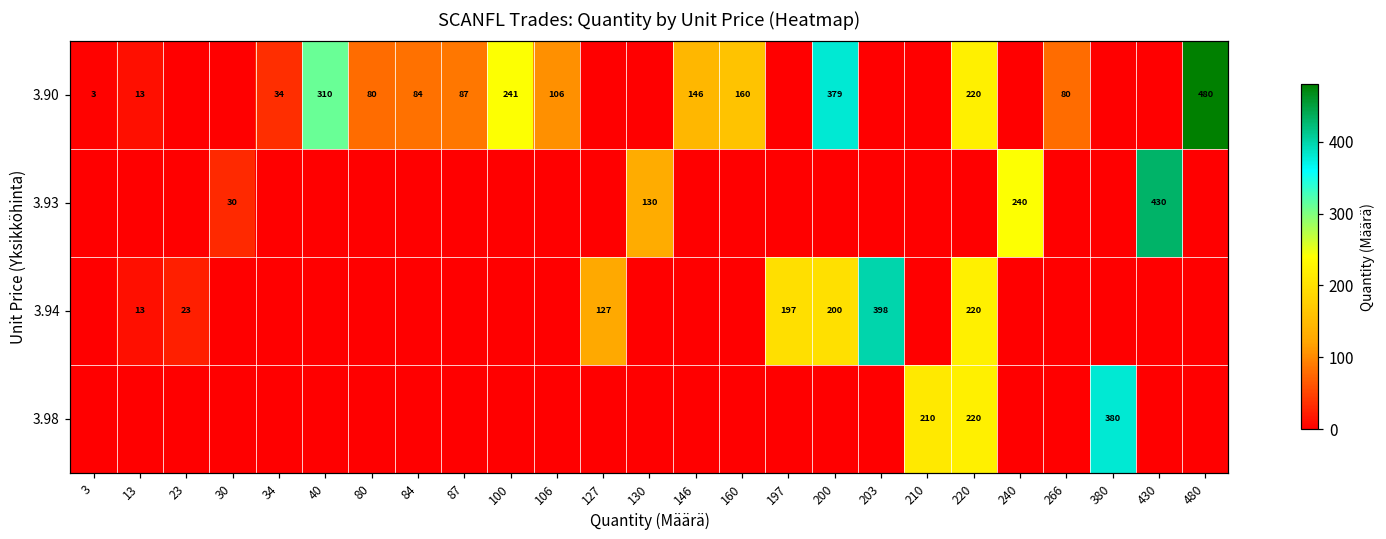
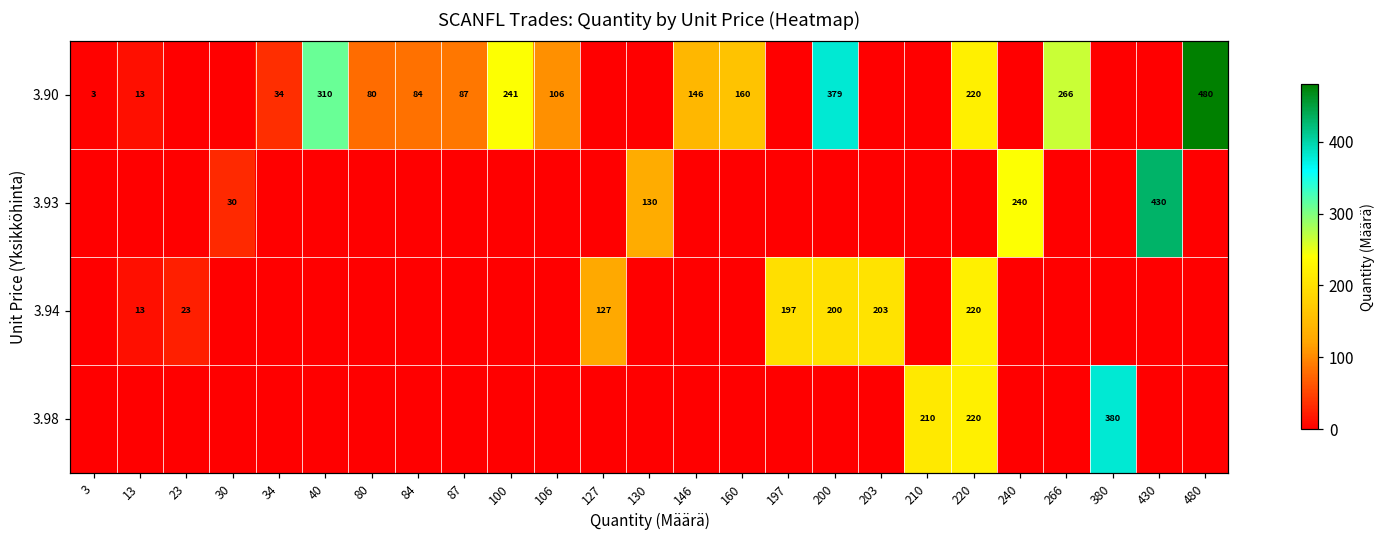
  {
    "3.90": {
      "3": 3,
      "13": 13,
      "34": 34,
      "40": 310,
      "80": 80,
      "84": 84,
      "87": 87,
      "100": 241,
      "106": 106,
      "146": 146,
      "160": 160,
      "200": 379,
      "220": 220,
-     "266": 80,
+     "266": 266,
      "480": 480
    },
    "3.93": {
      "30": 30,
      "130": 130,
      "240": 240,
      "430": 430
    },
    "3.94": {
      "13": 13,
      "23": 23,
      "127": 127,
      "197": 197,
      "200": 200,
-     "203": 398,
+     "203": 203,
      "220": 220
    },
    "3.98": {
      "210": 210,
      "220": 220,
      "380": 380
    }
  }
